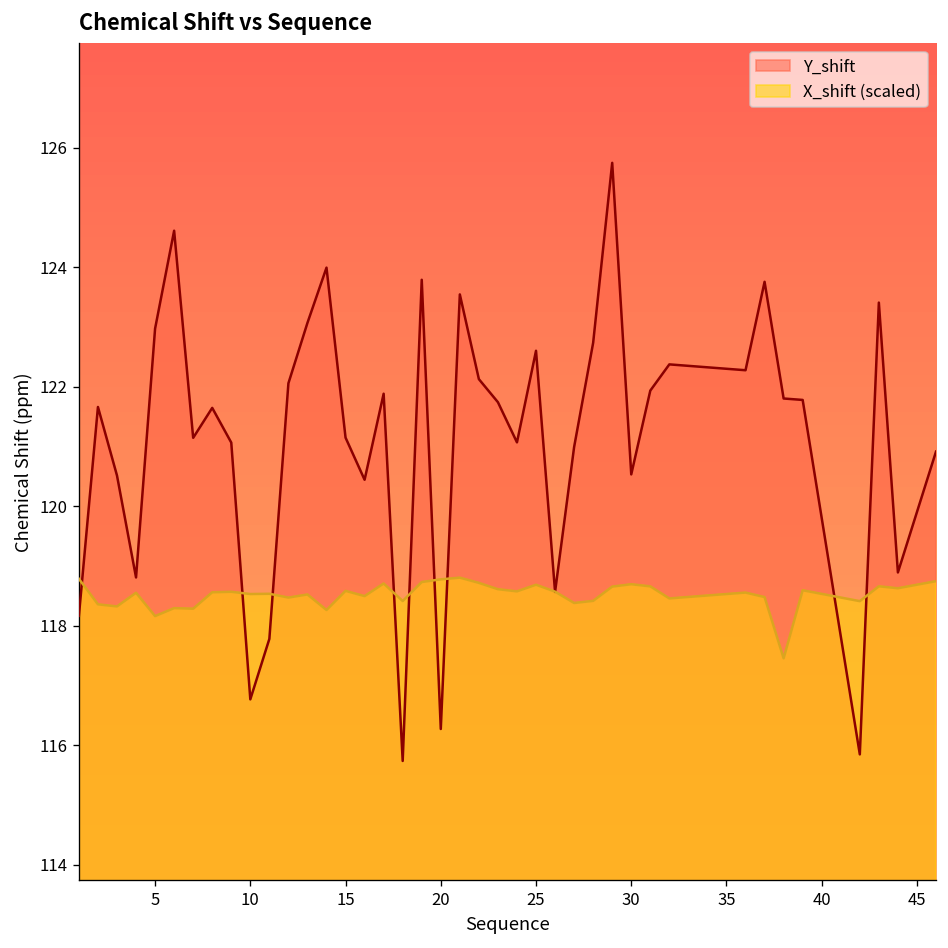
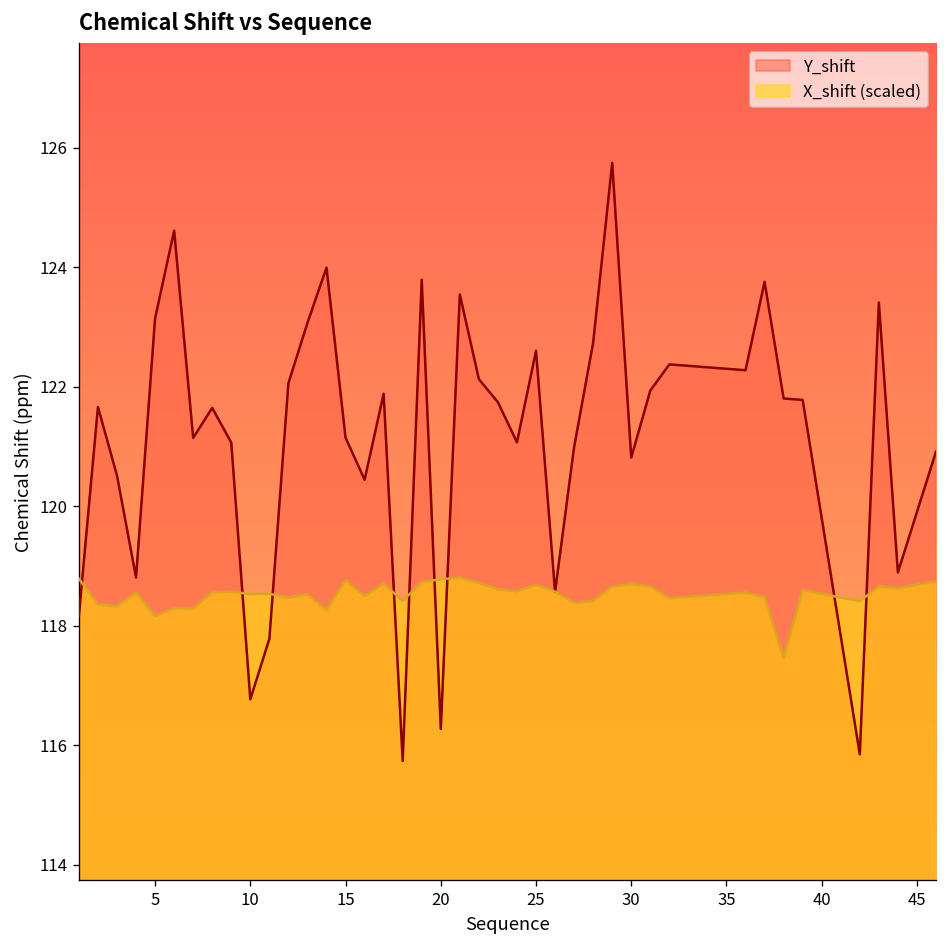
  {
    "Y_shift": {
-     "5": 123.0,
+     "5": 123.1,
      "10": 116.8,
      "15": 121.1,
      "20": 116.3,
      "25": 122.6,
-     "30": 120.5
+     "30": 120.8
    },
    "X_shift (scaled)": {
      "5": 118.2,
      "10": 118.5,
-     "15": 118.6,
+     "15": 118.8,
      "20": 118.8,
      "25": 118.7,
      "30": 118.7
    }
  }
